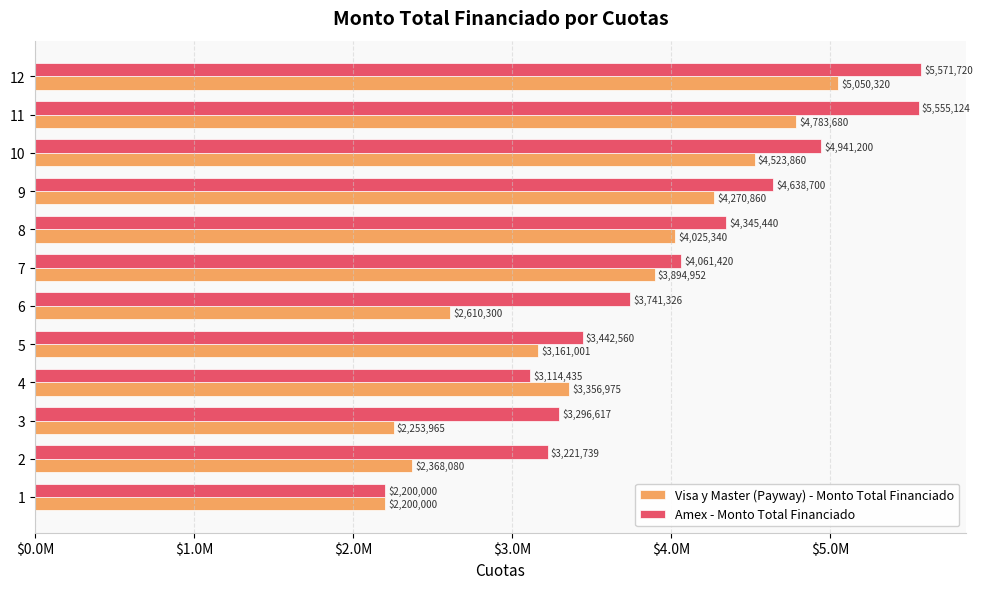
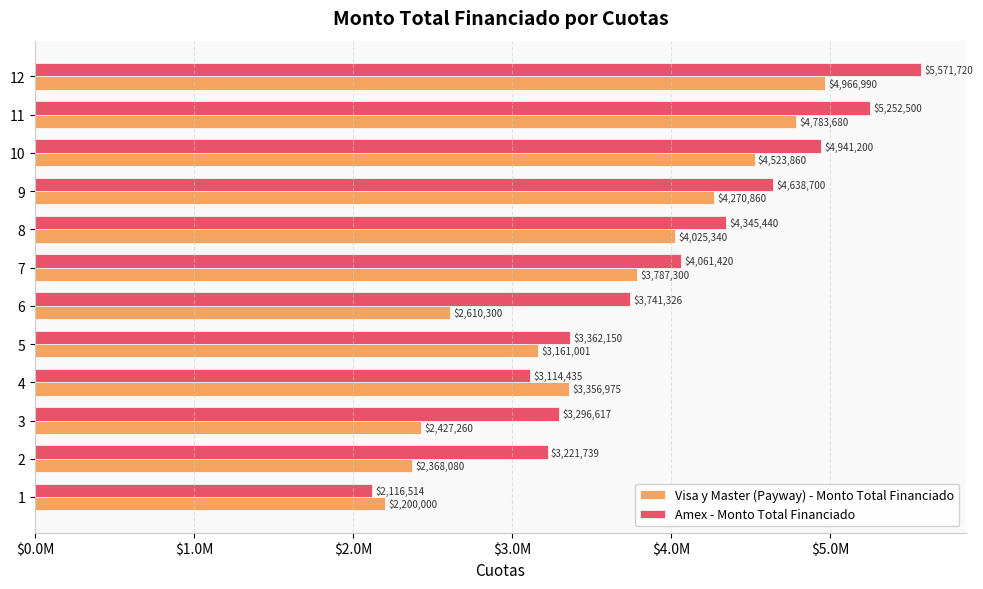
  {
    "Visa y Master (Payway) - Monto Total Financiado": {
-     "12": "$5,050,320",
+     "12": "$4,966,990",
      "11": "$4,783,680",
      "10": "$4,523,860",
      "9": "$4,270,860",
      "8": "$4,025,340",
-     "7": "$3,894,952",
+     "7": "$3,787,300",
      "6": "$2,610,300",
      "5": "$3,161,001",
      "4": "$3,356,975",
-     "3": "$2,253,965",
+     "3": "$2,427,260",
      "2": "$2,368,080",
      "1": "$2,200,000"
    },
    "Amex - Monto Total Financiado": {
      "12": "$5,571,720",
-     "11": "$5,555,124",
+     "11": "$5,252,500",
      "10": "$4,941,200",
      "9": "$4,638,700",
      "8": "$4,345,440",
      "7": "$4,061,420",
      "6": "$3,741,326",
-     "5": "$3,442,560",
+     "5": "$3,362,150",
      "4": "$3,114,435",
      "3": "$3,296,617",
      "2": "$3,221,739",
-     "1": "$2,200,000"
+     "1": "$2,116,514"
    }
  }
